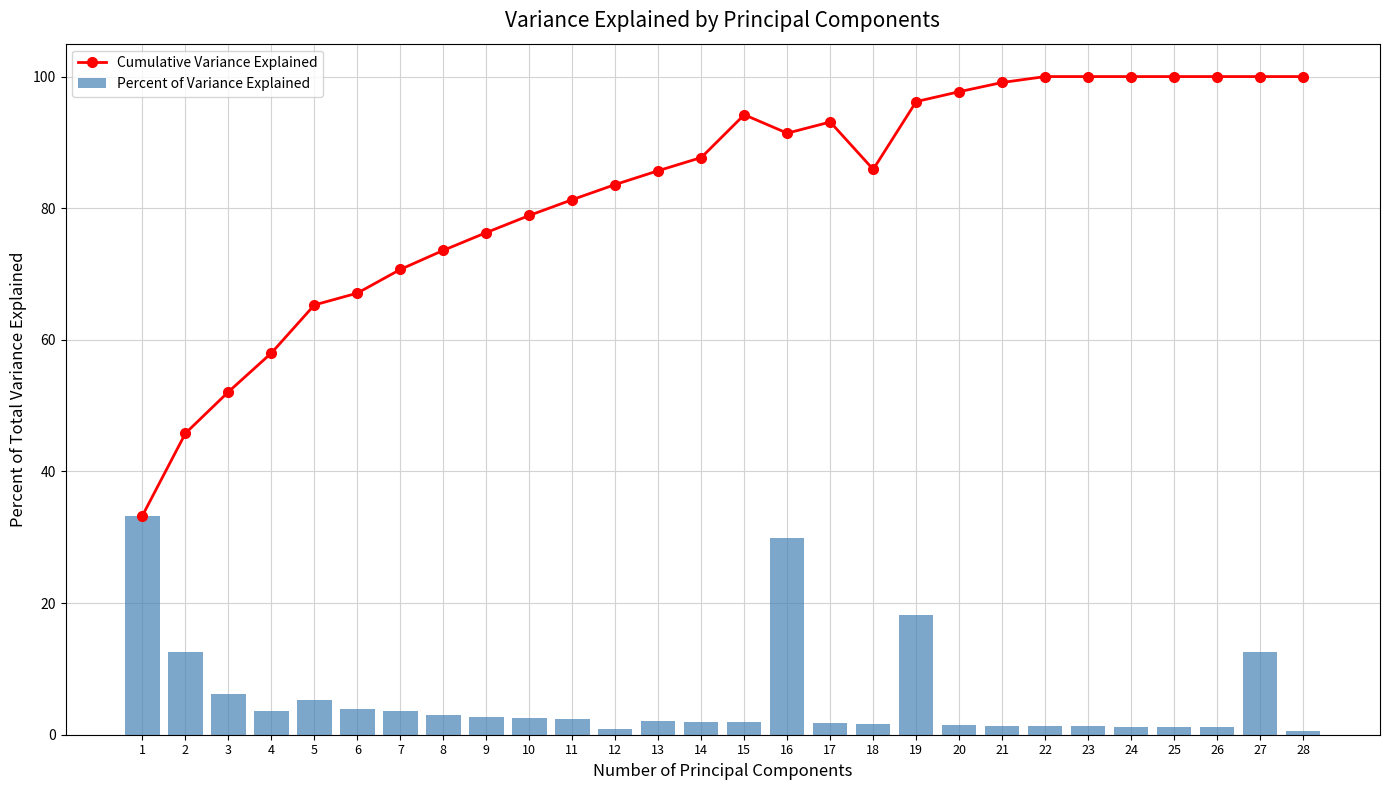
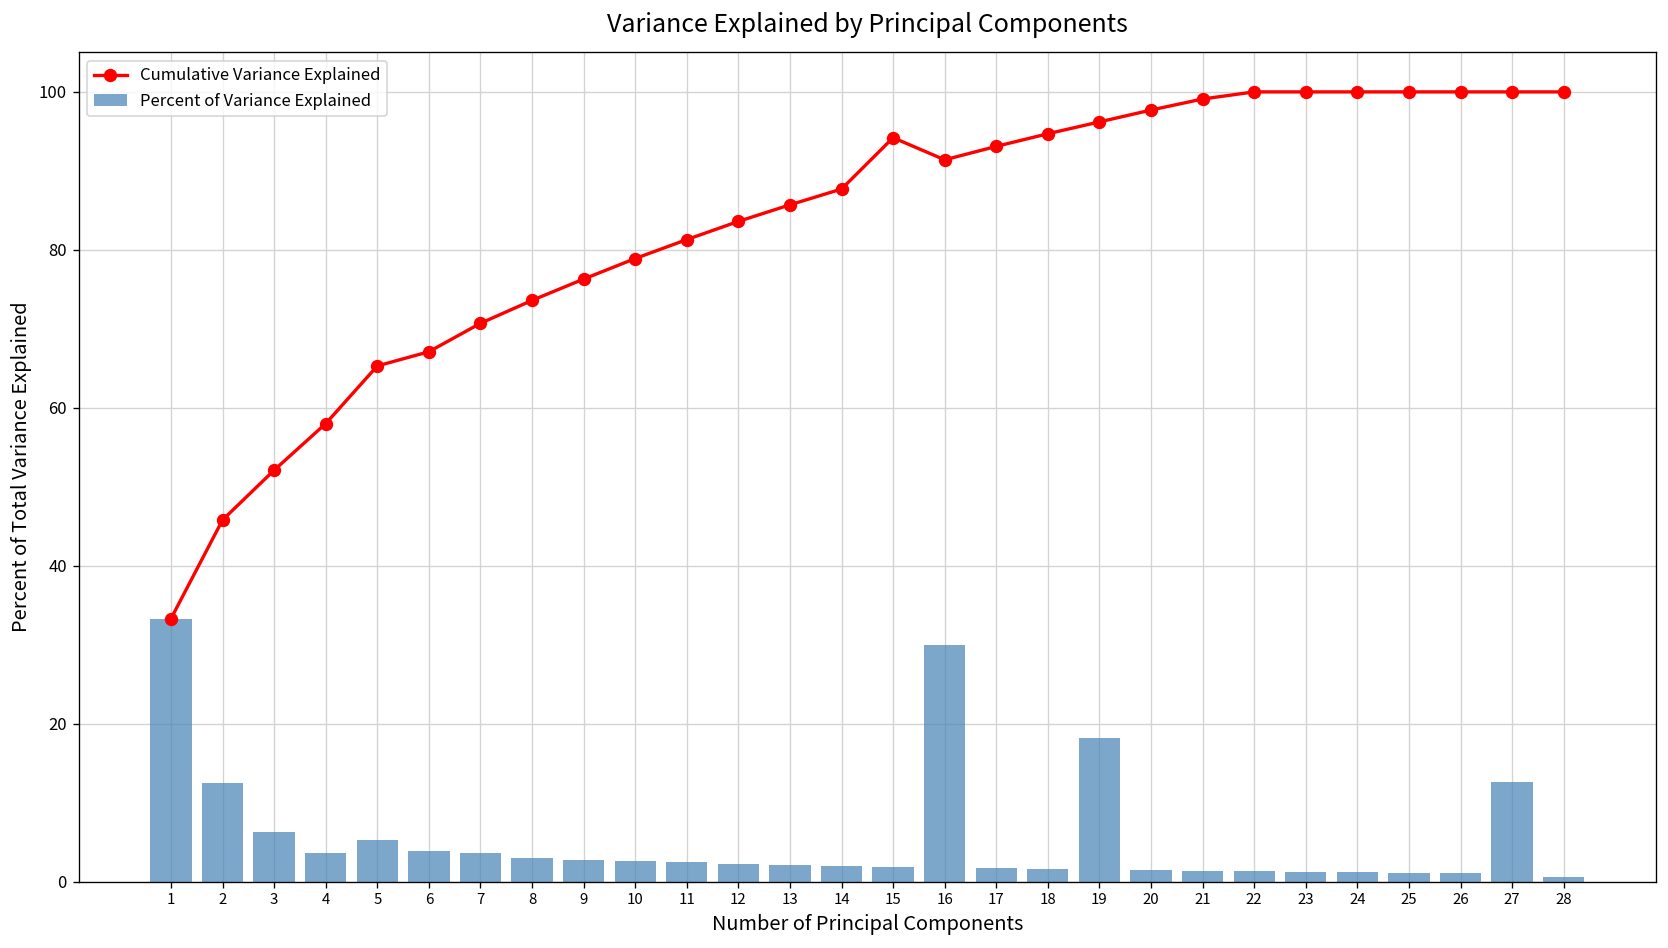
  {
    "Cumulative Variance Explained": {
      "1": 33,
      "2": 46,
      "3": 52,
      "4": 58,
      "5": 65,
      "6": 67,
      "7": 71,
      "8": 74,
      "9": 76,
      "10": 79,
      "11": 81,
      "12": 84,
      "13": 86,
      "14": 88,
      "15": 94,
      "16": 91,
      "17": 93,
-     "18": 86,
+     "18": 95,
      "19": 96,
      "20": 98,
      "21": 99,
      "22": 100,
      "23": 100,
      "24": 100,
      "25": 100,
      "26": 100,
      "27": 100,
      "28": 100
    },
    "Percent of Variance Explained": {
      "1": 33,
      "2": 13,
      "3": 6,
      "4": 4,
      "5": 5,
      "6": 4,
      "7": 4,
      "8": 3,
      "9": 3,
      "10": 3,
      "11": 2,
-     "12": 1,
+     "12": 2,
      "13": 2,
      "14": 2,
      "15": 2,
      "16": 30,
      "17": 2,
      "18": 2,
      "19": 18,
      "20": 1,
      "21": 1,
      "22": 1,
      "23": 1,
      "24": 1,
      "25": 1,
      "26": 1,
      "27": 13,
      "28": 1
    }
  }
